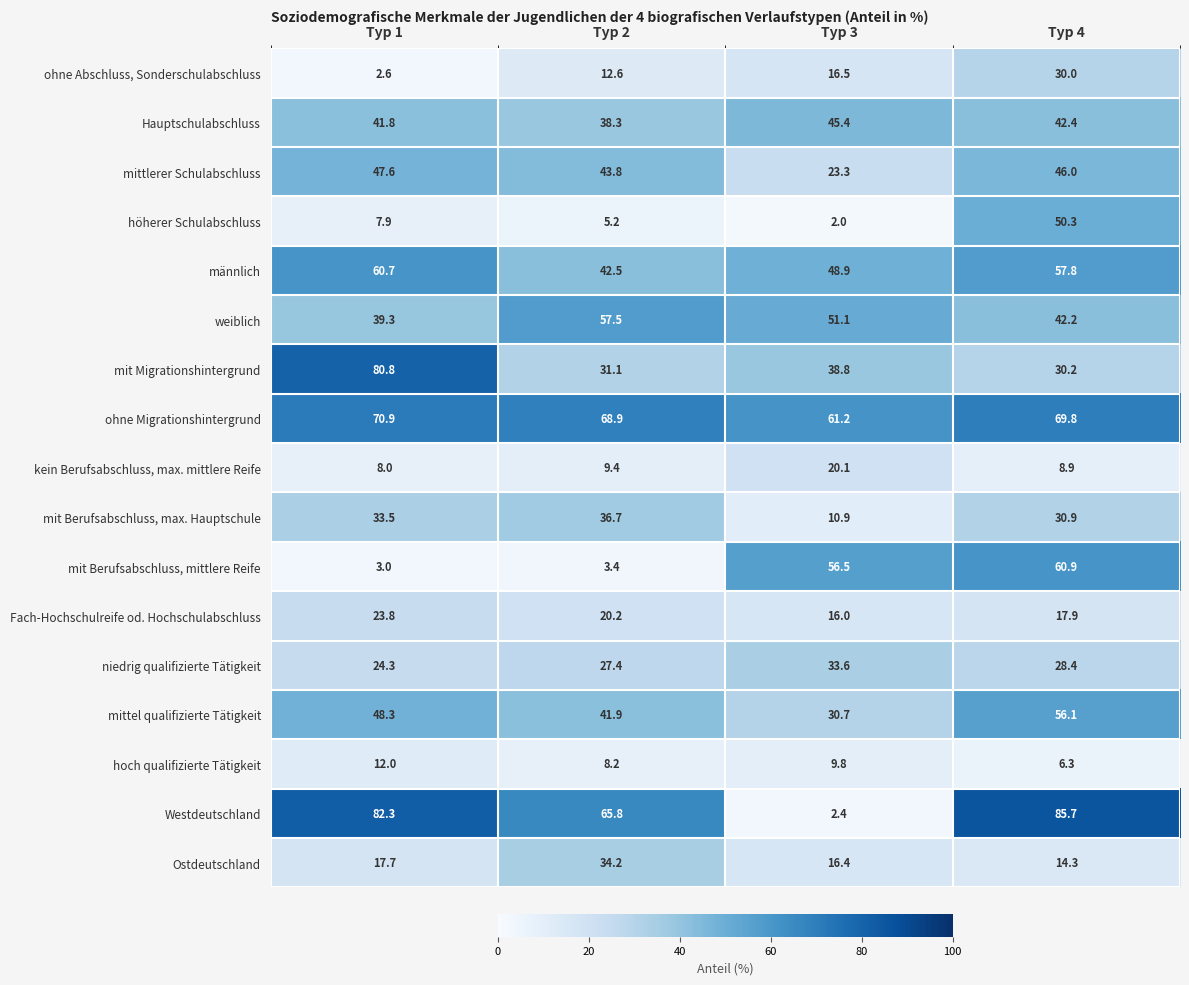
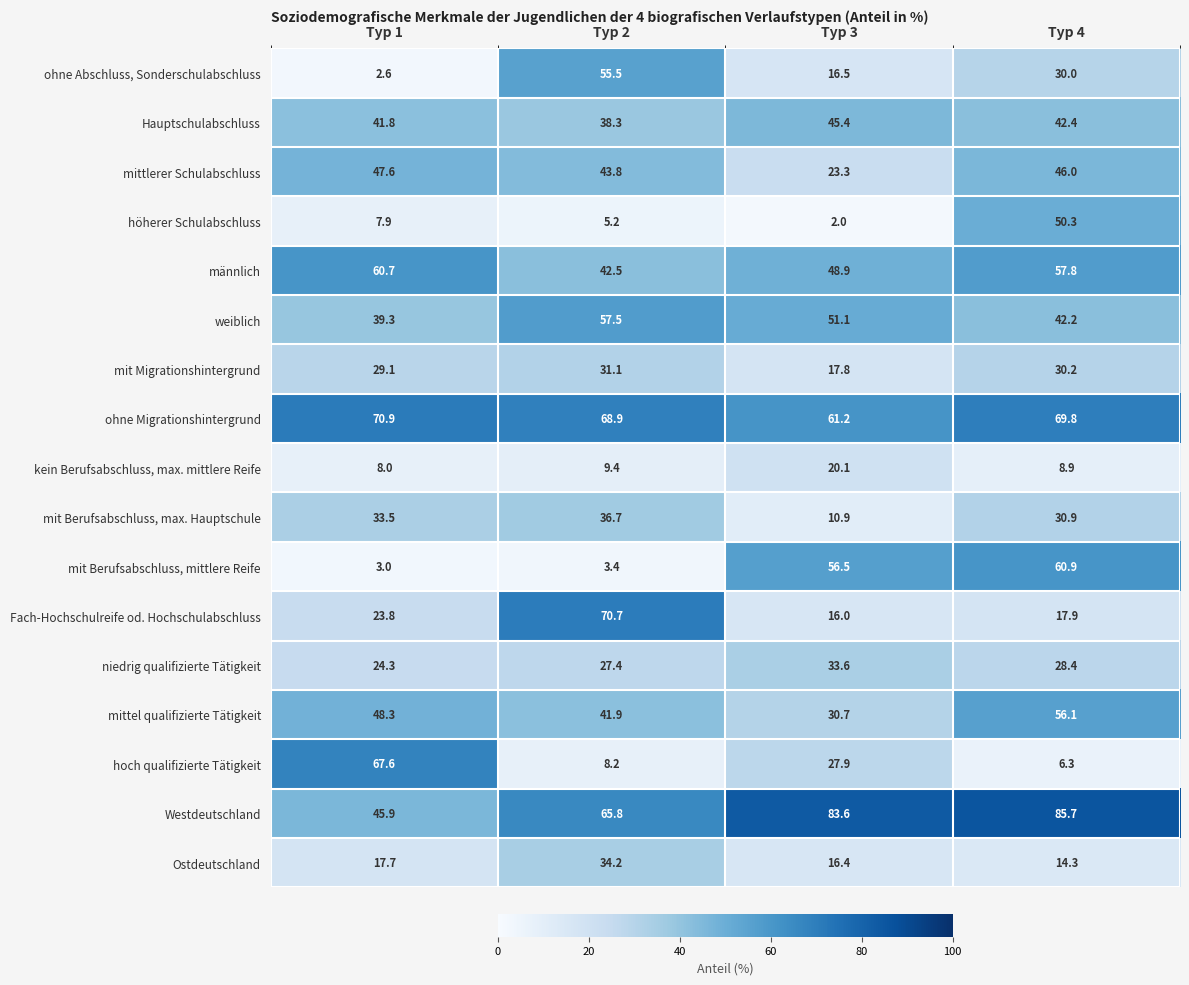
  {
    "ohne Abschluss, Sonderschulabschluss": {
      "Typ 1": 2.6,
-     "Typ 2": 12.6,
+     "Typ 2": 55.5,
      "Typ 3": 16.5,
      "Typ 4": 30.0
    },
    "Hauptschulabschluss": {
      "Typ 1": 41.8,
      "Typ 2": 38.3,
      "Typ 3": 45.4,
      "Typ 4": 42.4
    },
    "mittlerer Schulabschluss": {
      "Typ 1": 47.6,
      "Typ 2": 43.8,
      "Typ 3": 23.3,
      "Typ 4": 46.0
    },
    "höherer Schulabschluss": {
      "Typ 1": 7.9,
      "Typ 2": 5.2,
      "Typ 3": 2.0,
      "Typ 4": 50.3
    },
    "männlich": {
      "Typ 1": 60.7,
      "Typ 2": 42.5,
      "Typ 3": 48.9,
      "Typ 4": 57.8
    },
    "weiblich": {
      "Typ 1": 39.3,
      "Typ 2": 57.5,
      "Typ 3": 51.1,
      "Typ 4": 42.2
    },
    "mit Migrationshintergrund": {
-     "Typ 1": 80.8,
+     "Typ 1": 29.1,
      "Typ 2": 31.1,
-     "Typ 3": 38.8,
+     "Typ 3": 17.8,
      "Typ 4": 30.2
    },
    "ohne Migrationshintergrund": {
      "Typ 1": 70.9,
      "Typ 2": 68.9,
      "Typ 3": 61.2,
      "Typ 4": 69.8
    },
    "kein Berufsabschluss, max. mittlere Reife": {
      "Typ 1": 8.0,
      "Typ 2": 9.4,
      "Typ 3": 20.1,
      "Typ 4": 8.9
    },
    "mit Berufsabschluss, max. Hauptschule": {
      "Typ 1": 33.5,
      "Typ 2": 36.7,
      "Typ 3": 10.9,
      "Typ 4": 30.9
    },
    "mit Berufsabschluss, mittlere Reife": {
      "Typ 1": 3.0,
      "Typ 2": 3.4,
      "Typ 3": 56.5,
      "Typ 4": 60.9
    },
    "Fach-Hochschulreife od. Hochschulabschluss": {
      "Typ 1": 23.8,
-     "Typ 2": 20.2,
+     "Typ 2": 70.7,
      "Typ 3": 16.0,
      "Typ 4": 17.9
    },
    "niedrig qualifizierte Tätigkeit": {
      "Typ 1": 24.3,
      "Typ 2": 27.4,
      "Typ 3": 33.6,
      "Typ 4": 28.4
    },
    "mittel qualifizierte Tätigkeit": {
      "Typ 1": 48.3,
      "Typ 2": 41.9,
      "Typ 3": 30.7,
      "Typ 4": 56.1
    },
    "hoch qualifizierte Tätigkeit": {
-     "Typ 1": 12.0,
+     "Typ 1": 67.6,
      "Typ 2": 8.2,
-     "Typ 3": 9.8,
+     "Typ 3": 27.9,
      "Typ 4": 6.3
    },
    "Westdeutschland": {
-     "Typ 1": 82.3,
+     "Typ 1": 45.9,
      "Typ 2": 65.8,
-     "Typ 3": 2.4,
+     "Typ 3": 83.6,
      "Typ 4": 85.7
    },
    "Ostdeutschland": {
      "Typ 1": 17.7,
      "Typ 2": 34.2,
      "Typ 3": 16.4,
      "Typ 4": 14.3
    }
  }
